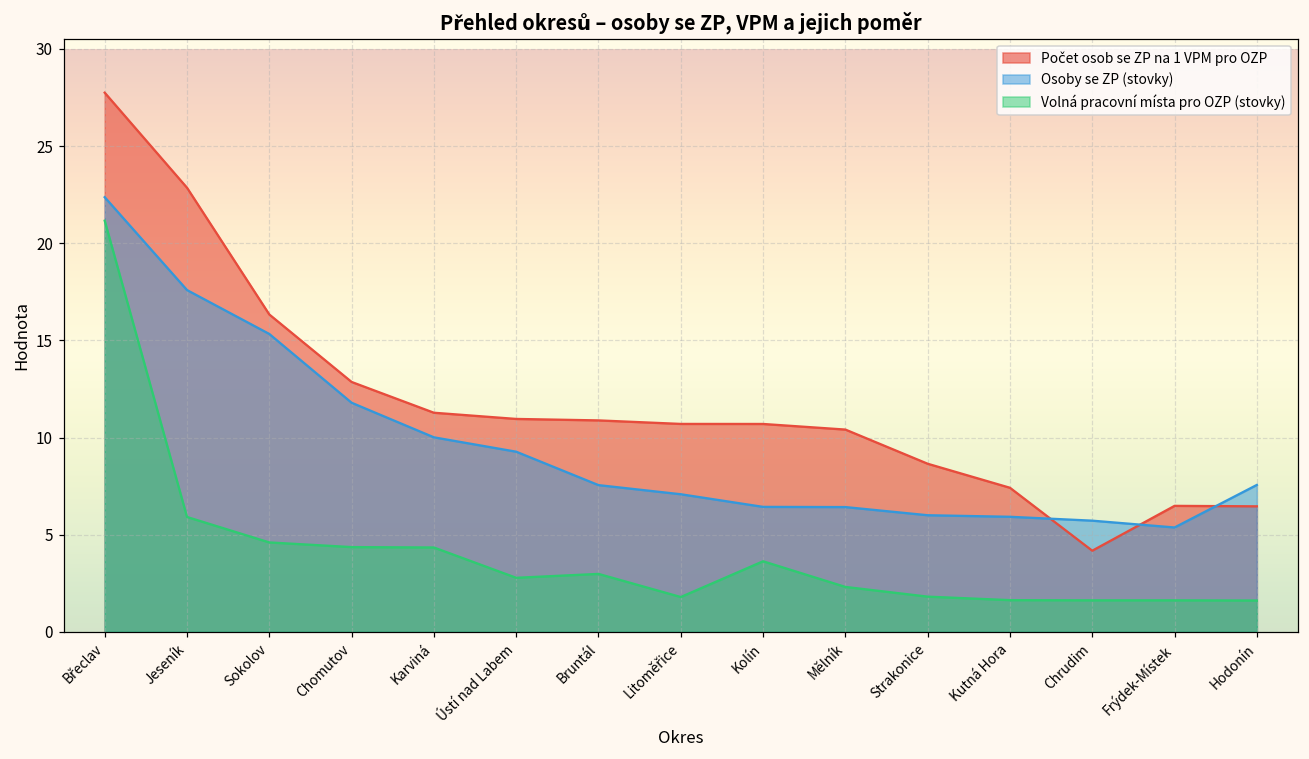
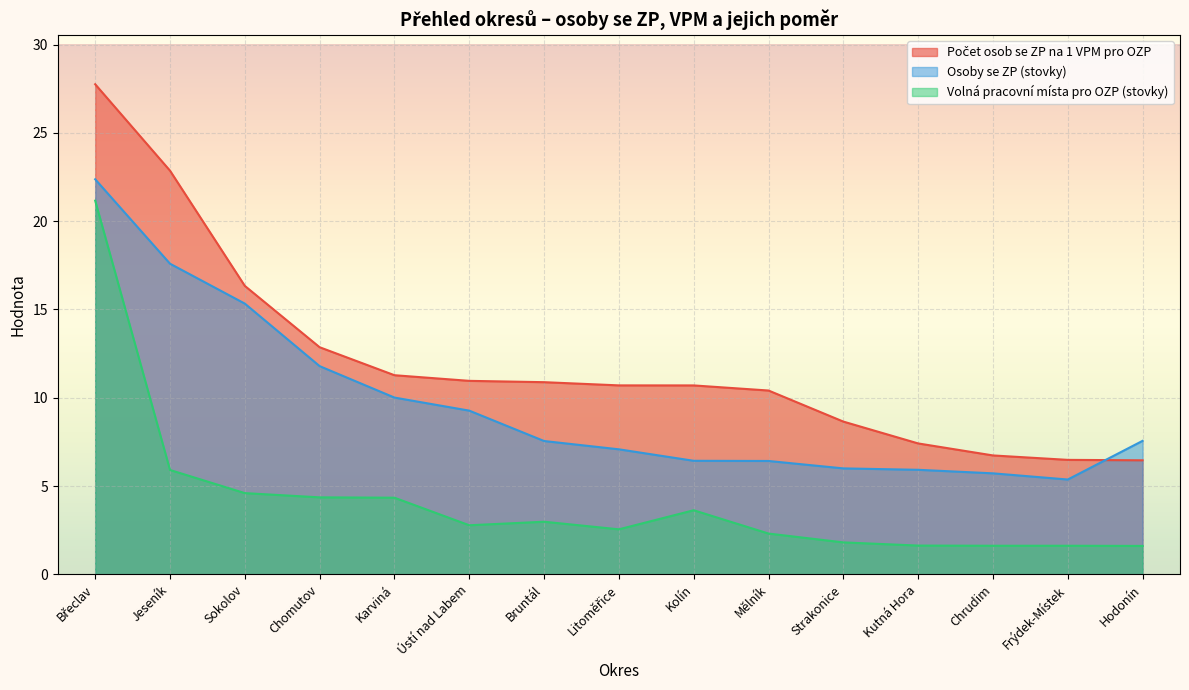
  {
    "Počet osob se ZP na 1 VPM pro OZP": {
      "Břeclav": 27.8,
      "Jeseník": 22.9,
      "Sokolov": 16.3,
      "Chomutov": 12.9,
      "Karviná": 11.3,
      "Ústí nad Labem": 11.0,
      "Bruntál": 10.9,
      "Litoměřice": 10.7,
      "Kolín": 10.7,
      "Mělník": 10.4,
      "Strakonice": 8.7,
      "Kutná Hora": 7.4,
-     "Chrudim": 4.2,
+     "Chrudim": 6.7,
      "Frýdek-Místek": 6.5,
      "Hodonín": 6.5
    },
    "Osoby se ZP (stovky)": {
      "Břeclav": 22.4,
      "Jeseník": 17.6,
      "Sokolov": 15.3,
      "Chomutov": 11.8,
      "Karviná": 10.0,
      "Ústí nad Labem": 9.3,
      "Bruntál": 7.6,
      "Litoměřice": 7.1,
      "Kolín": 6.4,
      "Mělník": 6.4,
      "Strakonice": 6.0,
      "Kutná Hora": 5.9,
      "Chrudim": 5.7,
      "Frýdek-Místek": 5.4,
      "Hodonín": 7.6
    },
    "Volná pracovní místa pro OZP (stovky)": {
      "Břeclav": 21.2,
      "Jeseník": 5.9,
      "Sokolov": 4.6,
      "Chomutov": 4.4,
      "Karviná": 4.3,
      "Ústí nad Labem": 2.8,
      "Bruntál": 3.0,
-     "Litoměřice": 1.8,
+     "Litoměřice": 2.6,
      "Kolín": 3.6,
      "Mělník": 2.3,
      "Strakonice": 1.8,
      "Kutná Hora": 1.6,
      "Chrudim": 1.6,
      "Frýdek-Místek": 1.6,
      "Hodonín": 1.6
    }
  }
